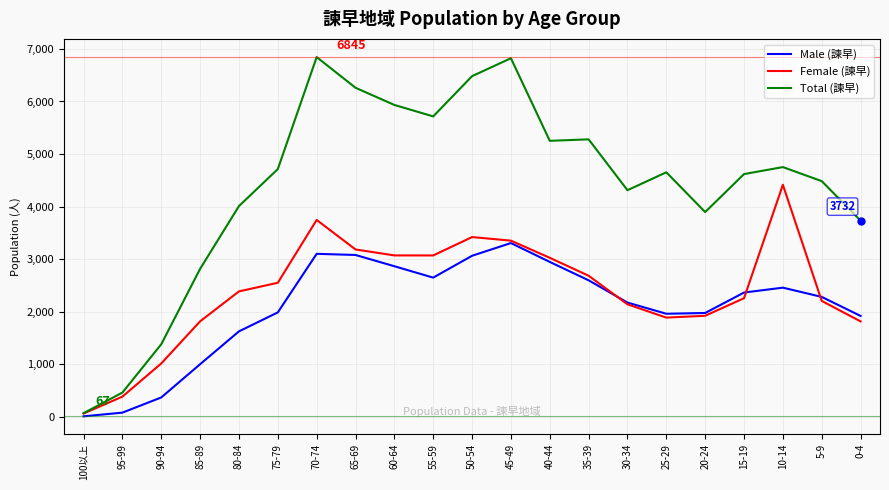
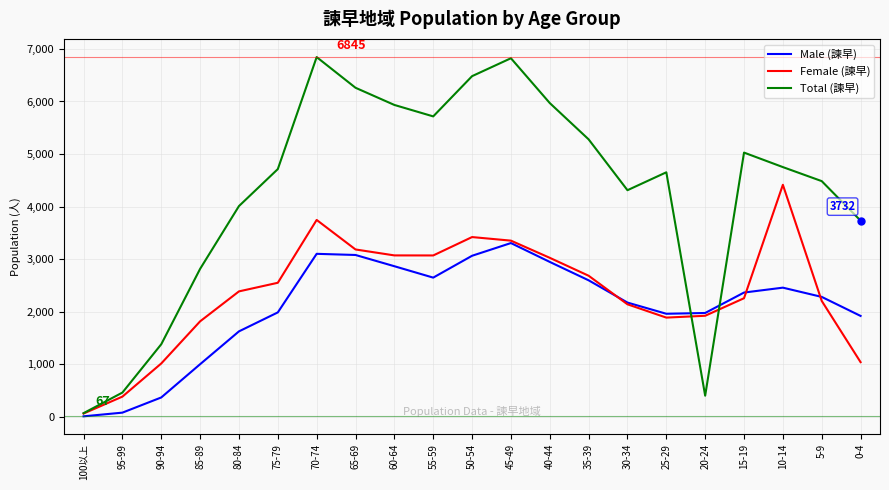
  {
    "Female (諫早)": {
      "90-94": "1,000",
      "85-89": "1,800",
      "80-84": "2,400",
      "75-79": "2,500",
      "70-74": "3,700",
      "65-69": "3,200",
      "60-64": "3,100",
      "55-59": "3,100",
      "50-54": "3,400",
      "40-44": "3,000",
      "35-39": "2,700",
      "25-29": "1,900",
      "20-24": "1,900",
      "15-19": "2,300",
      "10-14": "4,400",
      "5-9": "2,200",
-     "0-4": "1,800"
+     "0-4": "1,000"
    },
    "Total (諫早)": {
      "90-94": "1,400",
      "85-89": "2,800",
      "80-84": "4,000",
      "75-79": "4,700",
      "65-69": "6,300",
      "60-64": "5,900",
      "55-59": "5,700",
      "50-54": "6,500",
      "45-49": "6,800",
-     "40-44": "5,300",
+     "40-44": "6,000",
      "35-39": "5,300",
      "30-34": "4,300",
      "25-29": "4,700",
-     "20-24": "3,900",
-     "15-19": "4,600",
+     "20-24": "400",
+     "15-19": "5,000",
      "10-14": "4,800",
      "5-9": "4,500"
    }
  }
